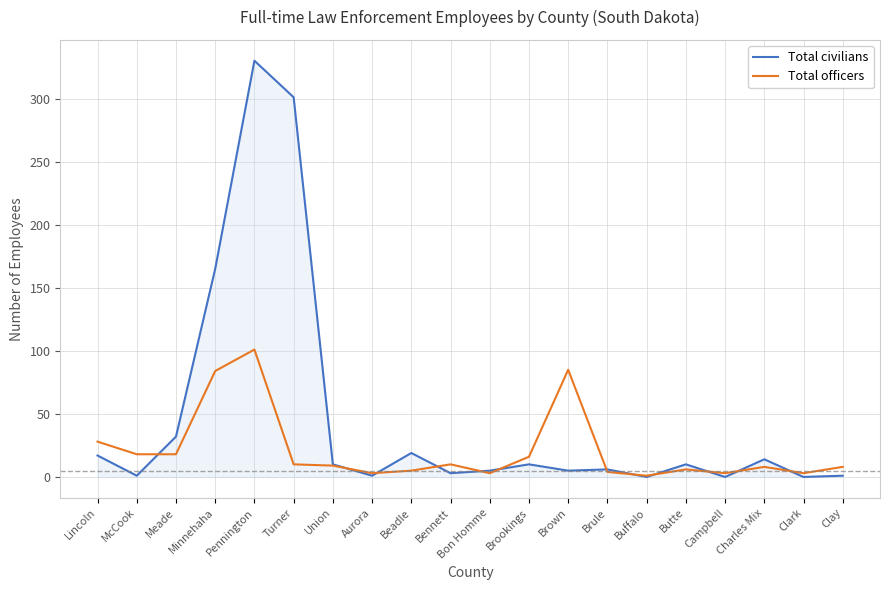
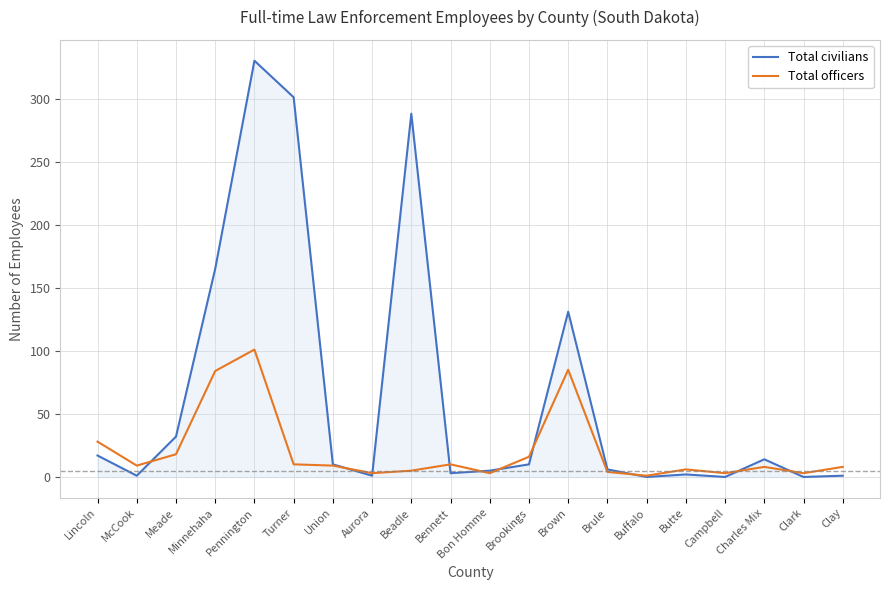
  {
    "Total civilians": {
      "Lincoln": 17,
      "McCook": 1,
      "Meade": 32,
      "Minnehaha": 165,
      "Pennington": 330,
      "Turner": 301,
-     "Beadle": 19,
+     "Beadle": 288,
      "Bennett": 3,
      "Brookings": 10,
-     "Brown": 5,
-     "Butte": 10,
+     "Brown": 131,
+     "Butte": 2,
      "Campbell": 0,
      "Charles Mix": 14,
      "Clark": 0,
      "Clay": 1
    },
    "Total officers": {
      "Lincoln": 28,
-     "McCook": 18,
+     "McCook": 9,
      "Meade": 18,
      "Minnehaha": 84,
      "Pennington": 101,
      "Turner": 10,
      "Beadle": 5,
      "Bennett": 10,
      "Brookings": 16,
      "Brown": 85,
      "Butte": 6,
      "Campbell": 3,
      "Charles Mix": 8,
      "Clark": 3,
      "Clay": 8
    }
  }
